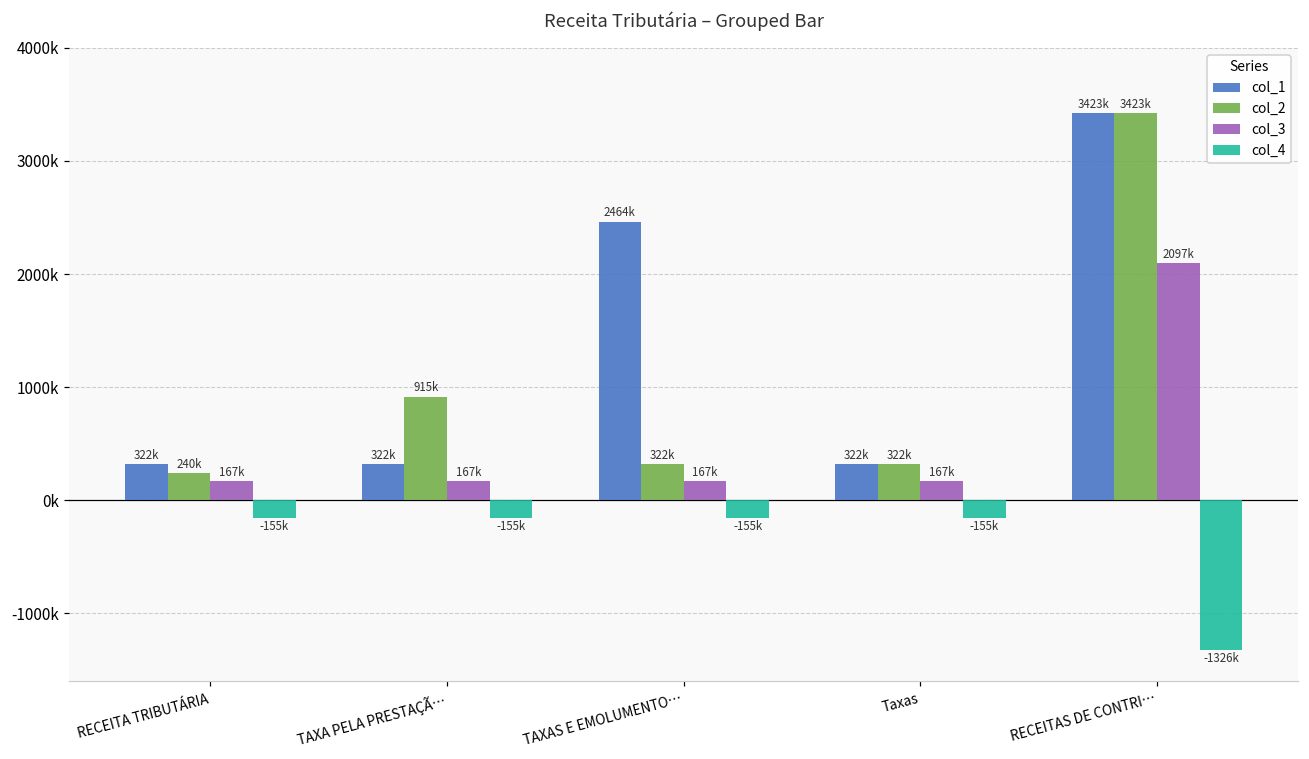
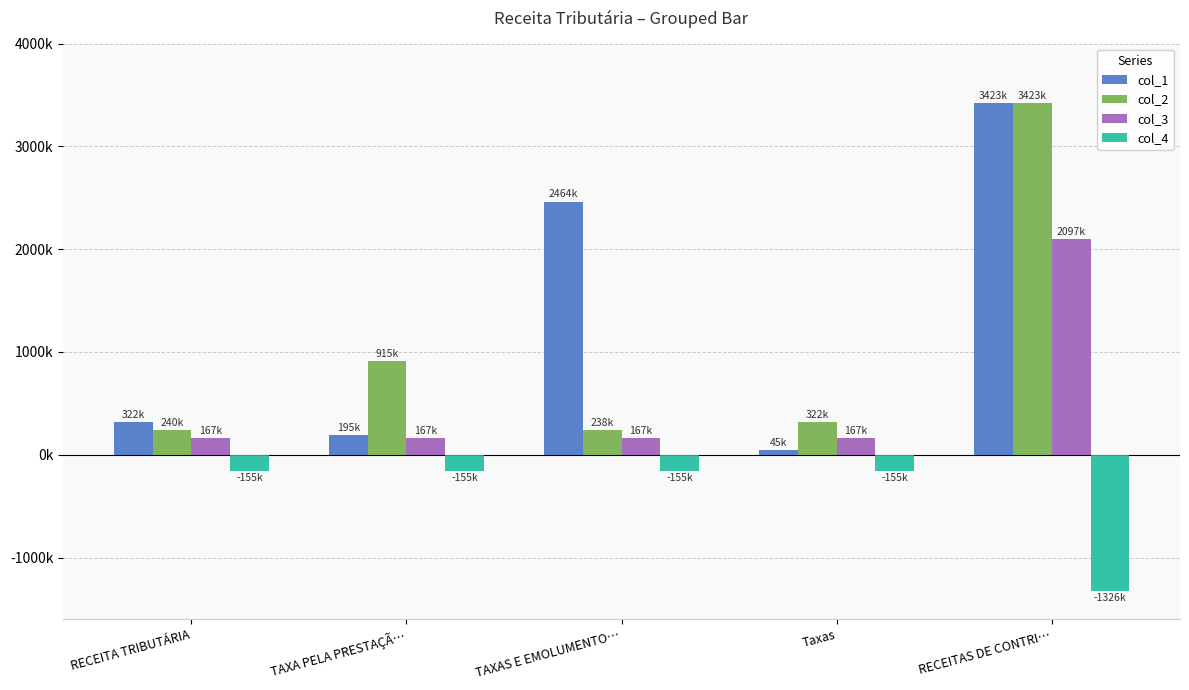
  {
    "col_1": {
      "RECEITA TRIBUTÁRIA": "322k",
-     "TAXA PELA PRESTAÇÃ…": "322k",
+     "TAXA PELA PRESTAÇÃ…": "195k",
      "TAXAS E EMOLUMENTO…": "2464k",
-     "Taxas": "322k",
+     "Taxas": "45k",
      "RECEITAS DE CONTRI…": "3423k"
    },
    "col_2": {
      "RECEITA TRIBUTÁRIA": "240k",
      "TAXA PELA PRESTAÇÃ…": "915k",
-     "TAXAS E EMOLUMENTO…": "322k",
+     "TAXAS E EMOLUMENTO…": "238k",
      "Taxas": "322k",
      "RECEITAS DE CONTRI…": "3423k"
    },
    "col_3": {
      "RECEITA TRIBUTÁRIA": "167k",
      "TAXA PELA PRESTAÇÃ…": "167k",
      "TAXAS E EMOLUMENTO…": "167k",
      "Taxas": "167k",
      "RECEITAS DE CONTRI…": "2097k"
    },
    "col_4": {
      "RECEITA TRIBUTÁRIA": "-155k",
      "TAXA PELA PRESTAÇÃ…": "-155k",
      "TAXAS E EMOLUMENTO…": "-155k",
      "Taxas": "-155k",
      "RECEITAS DE CONTRI…": "-1326k"
    }
  }
